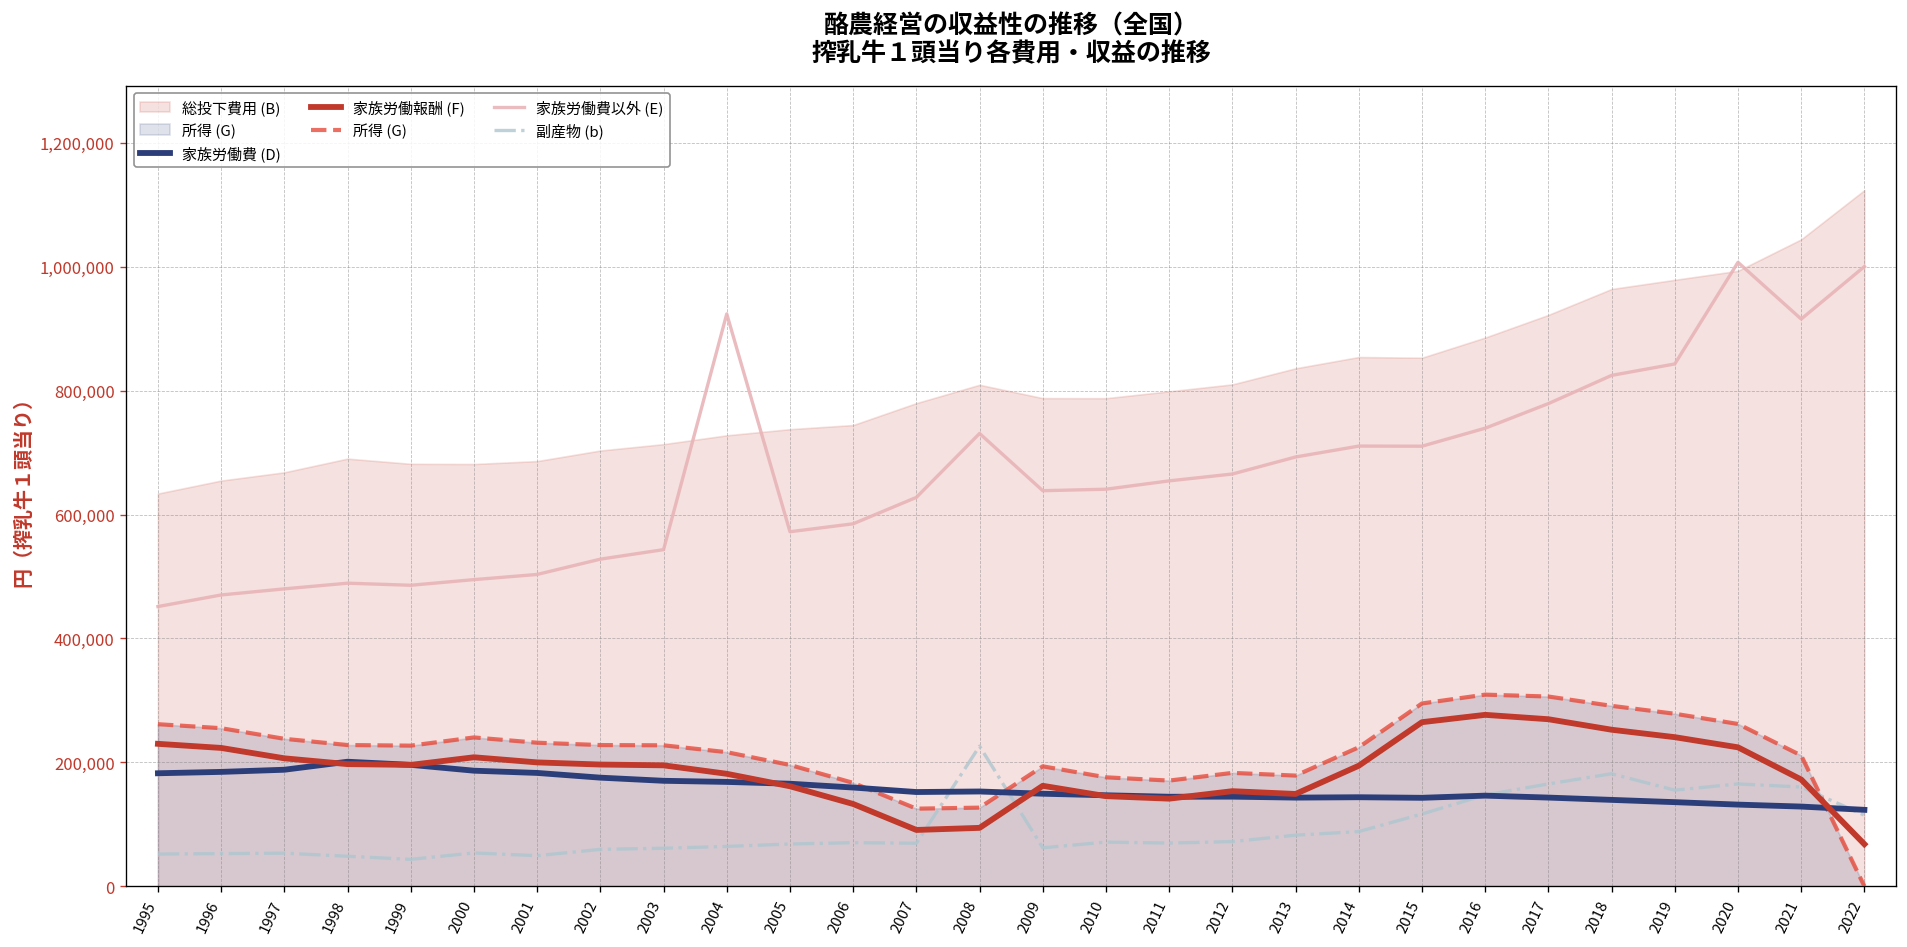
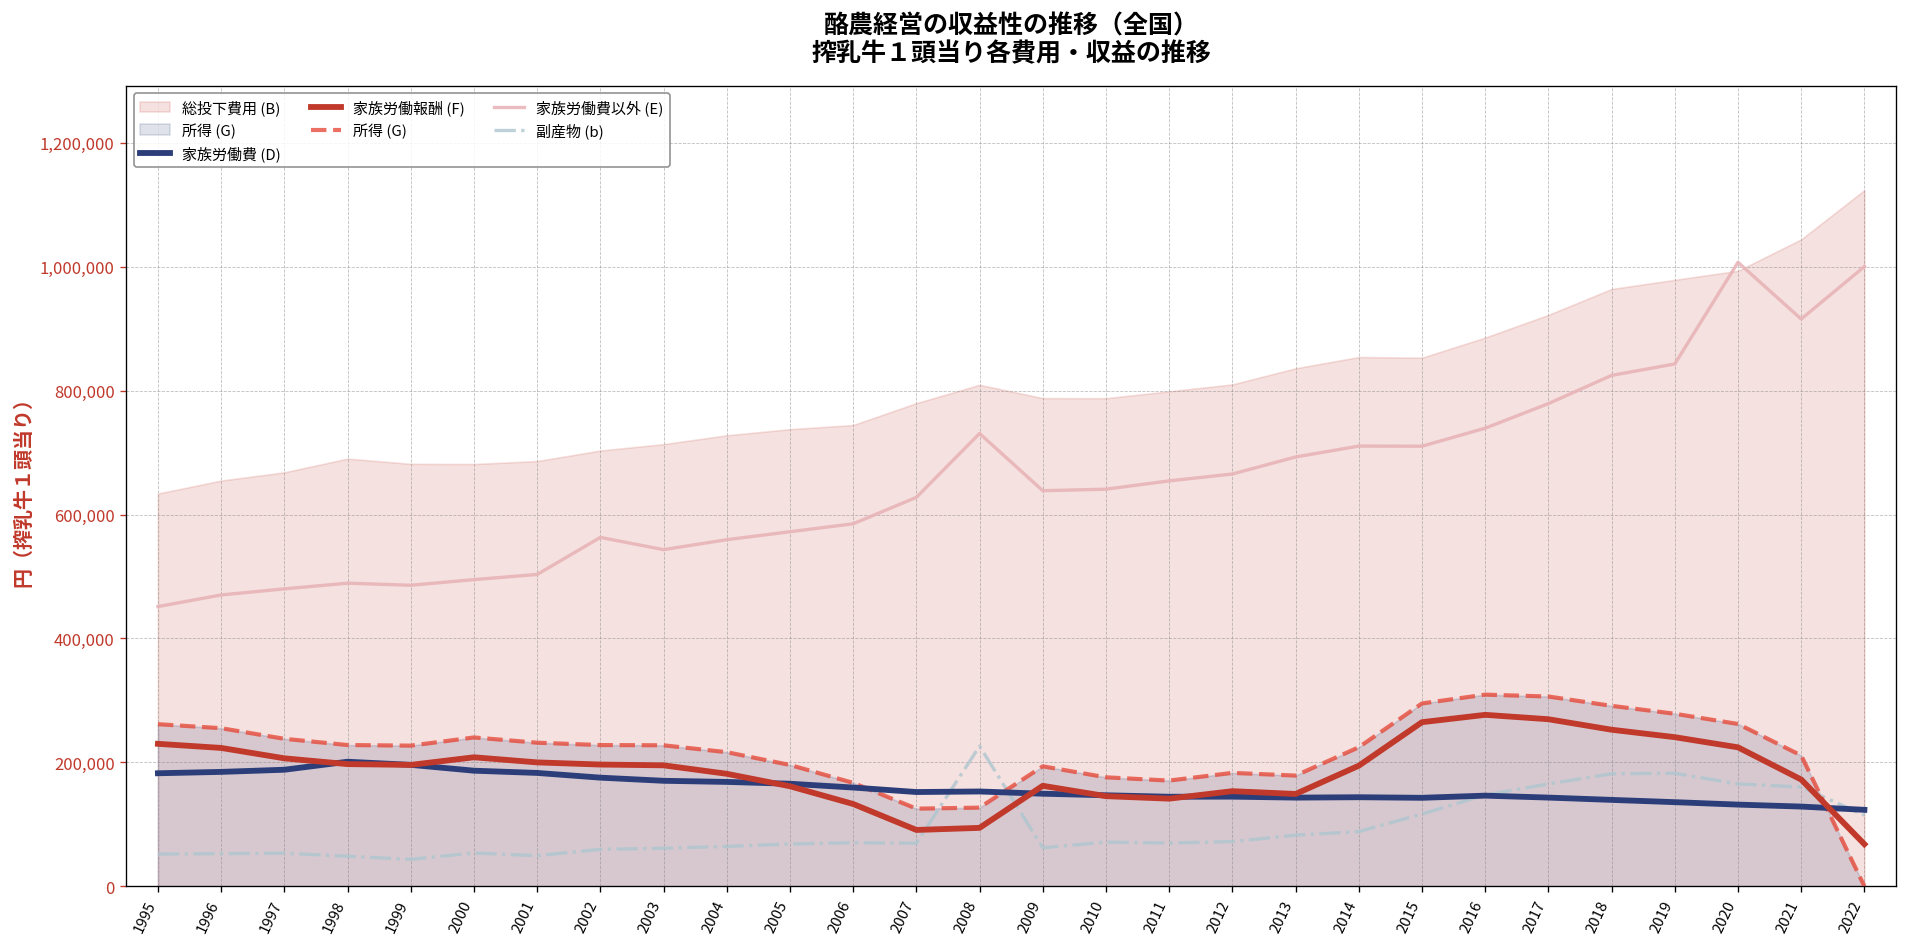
  {
    "家族労働費以外 (E)": {
      "1995": "450,000",
      "1996": "470,000",
      "1997": "480,000",
      "1998": "490,000",
      "1999": "490,000",
      "2000": "490,000",
      "2001": "500,000",
-     "2002": "530,000",
+     "2002": "560,000",
      "2003": "540,000",
-     "2004": "920,000",
+     "2004": "560,000",
      "2005": "570,000",
      "2006": "590,000",
      "2007": "630,000",
      "2008": "730,000",
      "2009": "640,000",
      "2010": "640,000",
      "2011": "650,000",
      "2012": "670,000",
      "2013": "690,000",
      "2014": "710,000",
      "2015": "710,000",
      "2016": "740,000",
      "2017": "780,000",
      "2018": "820,000",
      "2019": "840,000",
      "2020": "1,010,000",
      "2021": "920,000",
      "2022": "1,000,000"
    },
    "副産物 (b)": {
      "1995": "50,000",
      "1996": "50,000",
      "1997": "50,000",
      "1998": "50,000",
      "1999": "40,000",
      "2000": "50,000",
      "2001": "50,000",
      "2002": "60,000",
      "2003": "60,000",
      "2004": "60,000",
      "2005": "70,000",
      "2006": "70,000",
      "2007": "70,000",
      "2008": "230,000",
      "2009": "60,000",
      "2010": "70,000",
      "2011": "70,000",
      "2012": "70,000",
      "2013": "80,000",
      "2014": "90,000",
      "2015": "120,000",
      "2017": "170,000",
      "2018": "180,000",
-     "2019": "160,000",
+     "2019": "180,000",
      "2020": "170,000",
      "2021": "160,000",
      "2022": "110,000"
    }
  }
